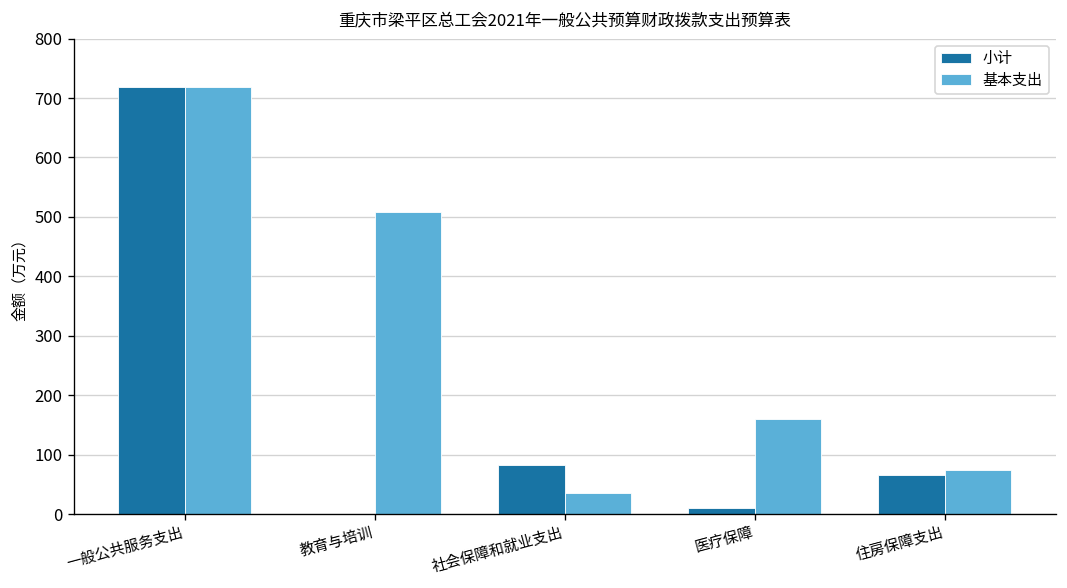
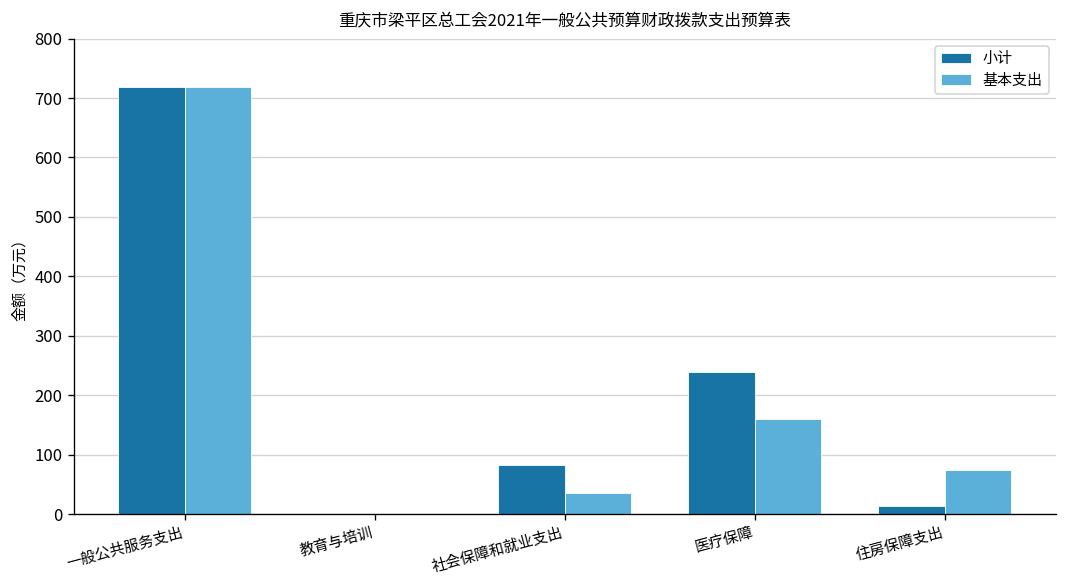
  {
    "小计": {
      "一般公共服务支出": 720,
      "社会保障和就业支出": 80,
-     "医疗保障": 10,
-     "住房保障支出": 70
+     "医疗保障": 240,
+     "住房保障支出": 10
    },
    "基本支出": {
      "一般公共服务支出": 720,
-     "教育与培训": 510,
+     "教育与培训": 0,
      "社会保障和就业支出": 40,
      "医疗保障": 160,
      "住房保障支出": 80
    }
  }
